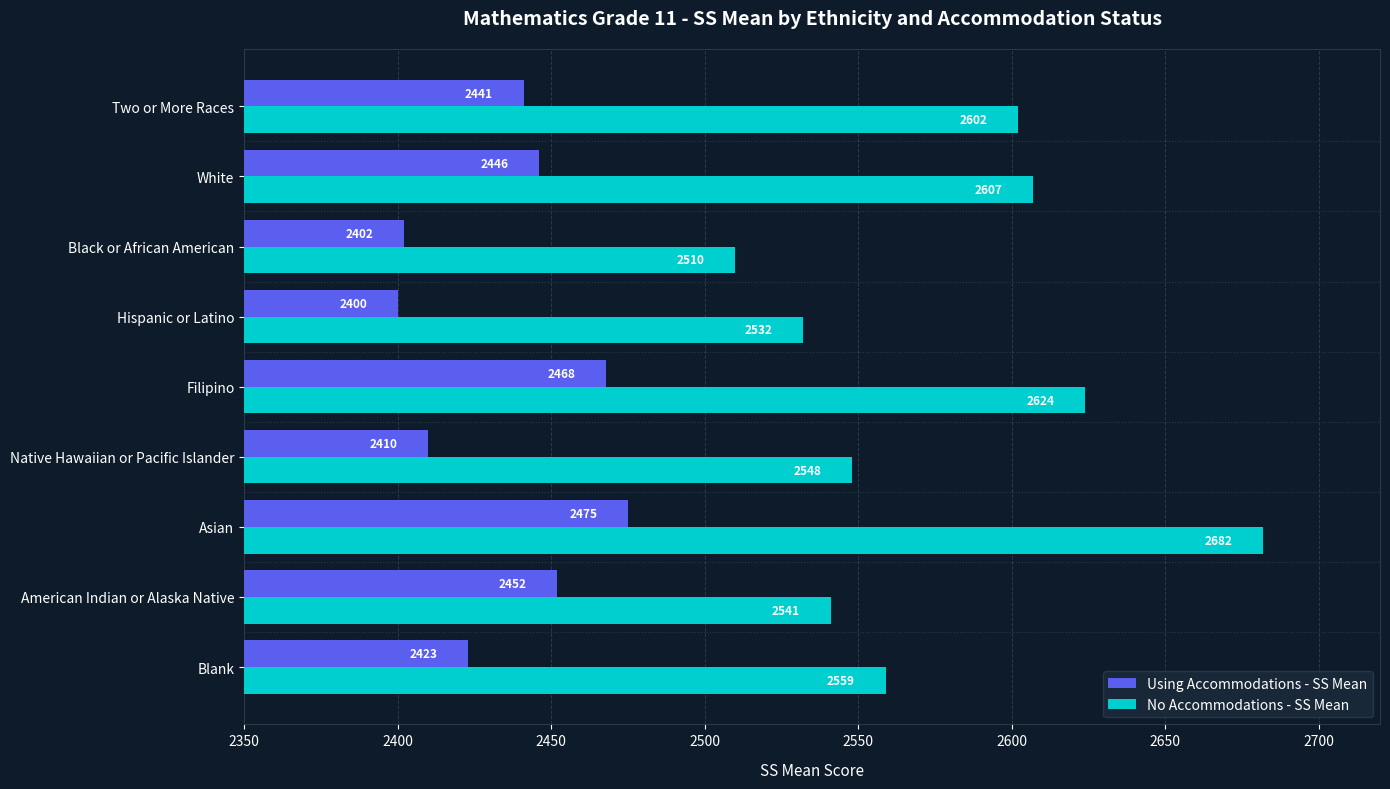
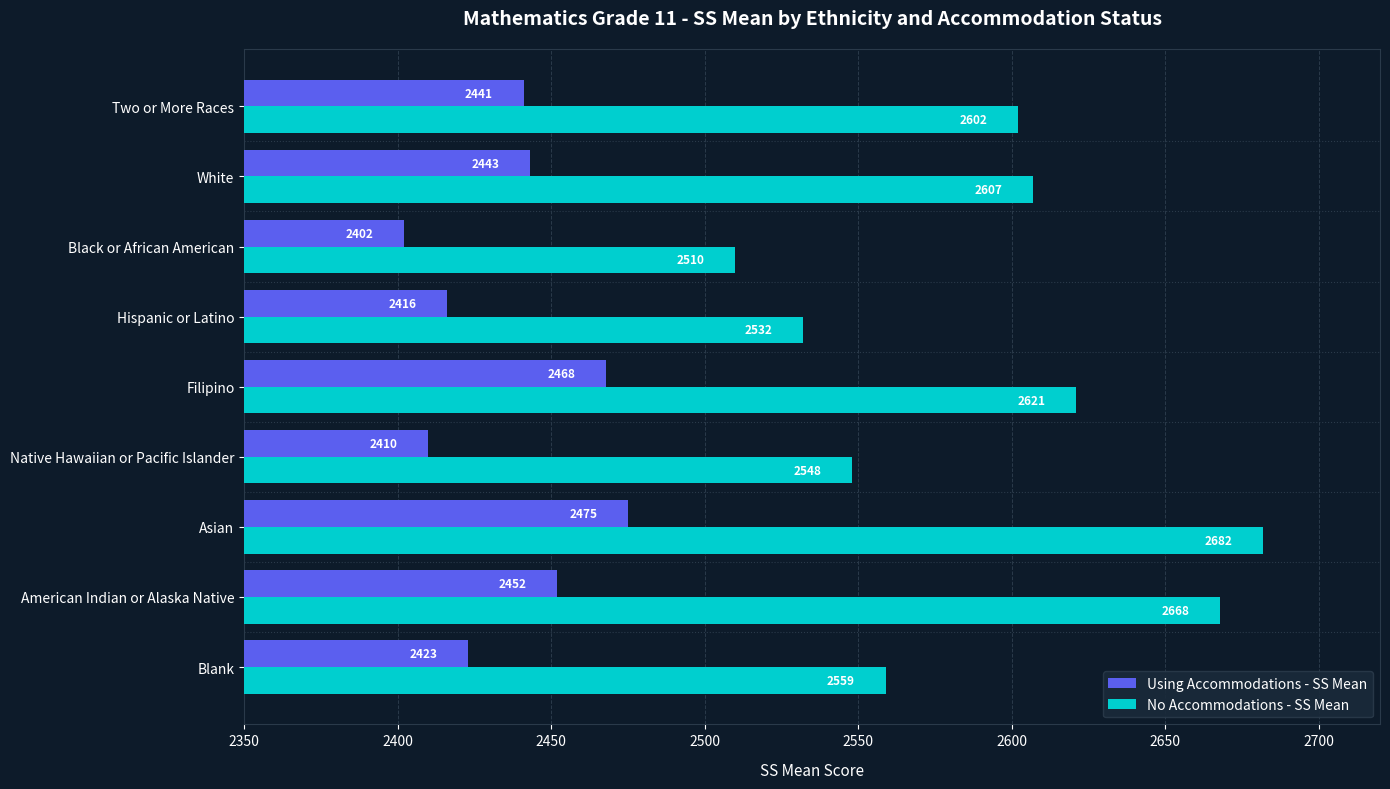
  {
    "Using Accommodations - SS Mean": {
      "Two or More Races": 2441,
-     "White": 2446,
+     "White": 2443,
      "Black or African American": 2402,
-     "Hispanic or Latino": 2400,
+     "Hispanic or Latino": 2416,
      "Filipino": 2468,
      "Native Hawaiian or Pacific Islander": 2410,
      "Asian": 2475,
      "American Indian or Alaska Native": 2452,
      "Blank": 2423
    },
    "No Accommodations - SS Mean": {
      "Two or More Races": 2602,
      "White": 2607,
      "Black or African American": 2510,
      "Hispanic or Latino": 2532,
-     "Filipino": 2624,
+     "Filipino": 2621,
      "Native Hawaiian or Pacific Islander": 2548,
      "Asian": 2682,
-     "American Indian or Alaska Native": 2541,
+     "American Indian or Alaska Native": 2668,
      "Blank": 2559
    }
  }
